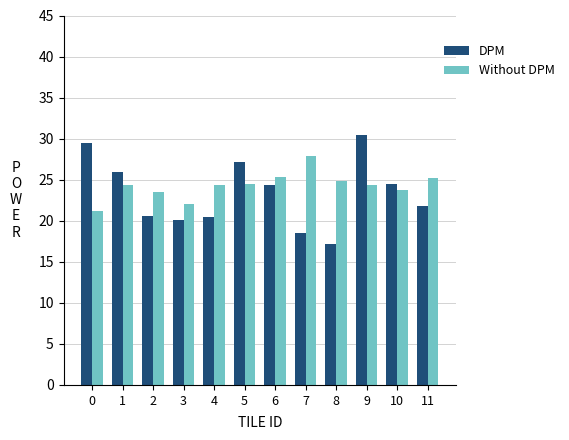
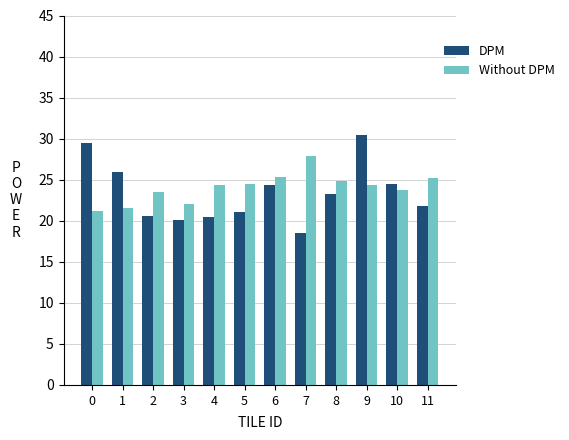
  {
    "DPM": {
      "0": 30,
      "1": 26,
      "2": 21,
      "3": 20,
      "4": 20,
-     "5": 27,
+     "5": 21,
      "6": 24,
      "7": 19,
-     "8": 17,
+     "8": 23,
      "9": 30,
      "10": 25,
      "11": 22
    },
    "Without DPM": {
      "0": 21,
-     "1": 24,
+     "1": 22,
      "2": 24,
      "3": 22,
      "4": 24,
      "5": 25,
      "6": 25,
      "7": 28,
      "8": 25,
      "9": 24,
      "10": 24,
      "11": 25
    }
  }
